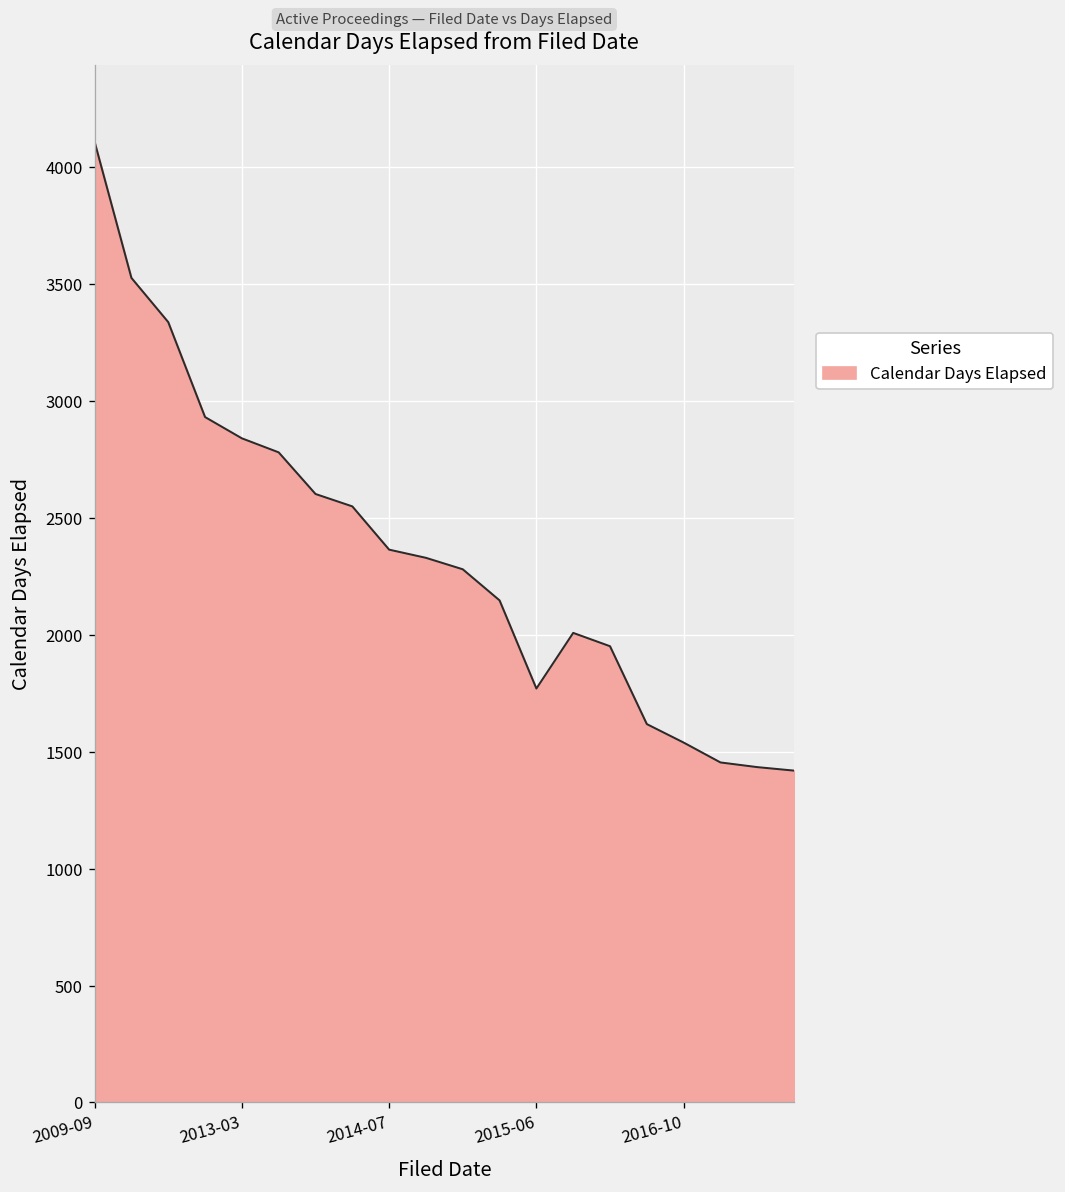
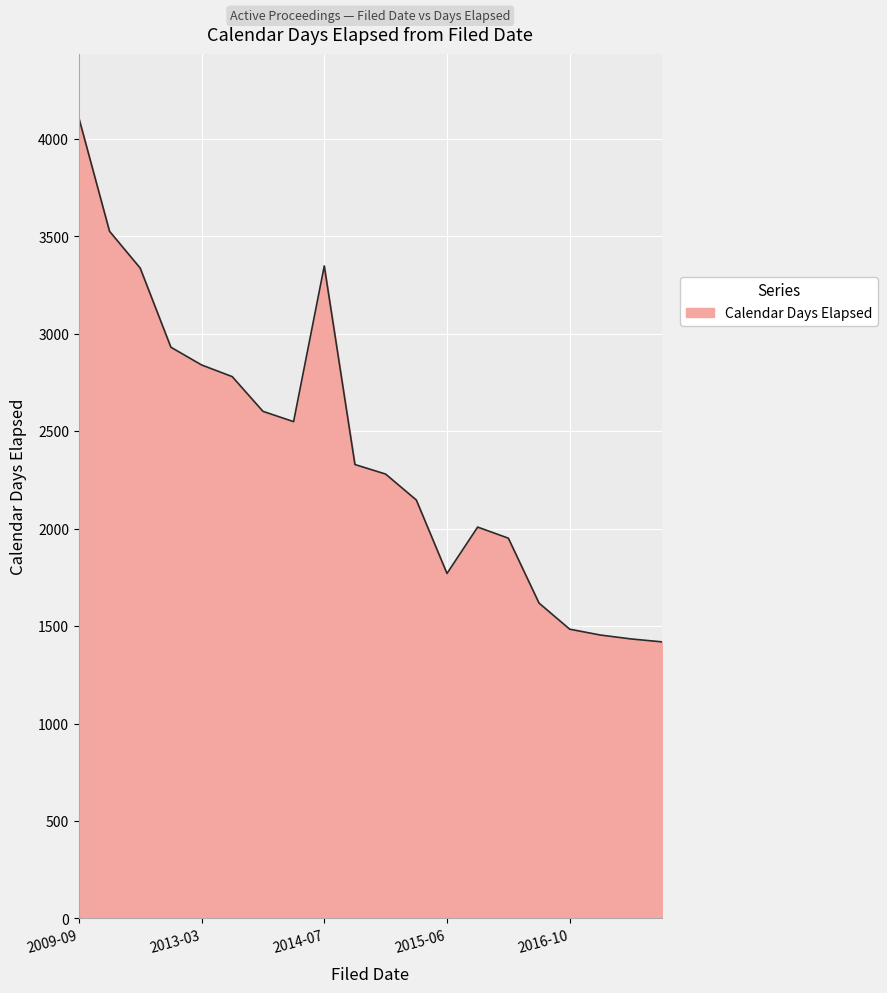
  {
    "2009-09": 4110,
    "2013-03": 2840,
-   "2014-07": 2360,
+   "2014-07": 3350,
    "2015-06": 1770,
-   "2016-10": 1540
+   "2016-10": 1480
  }
